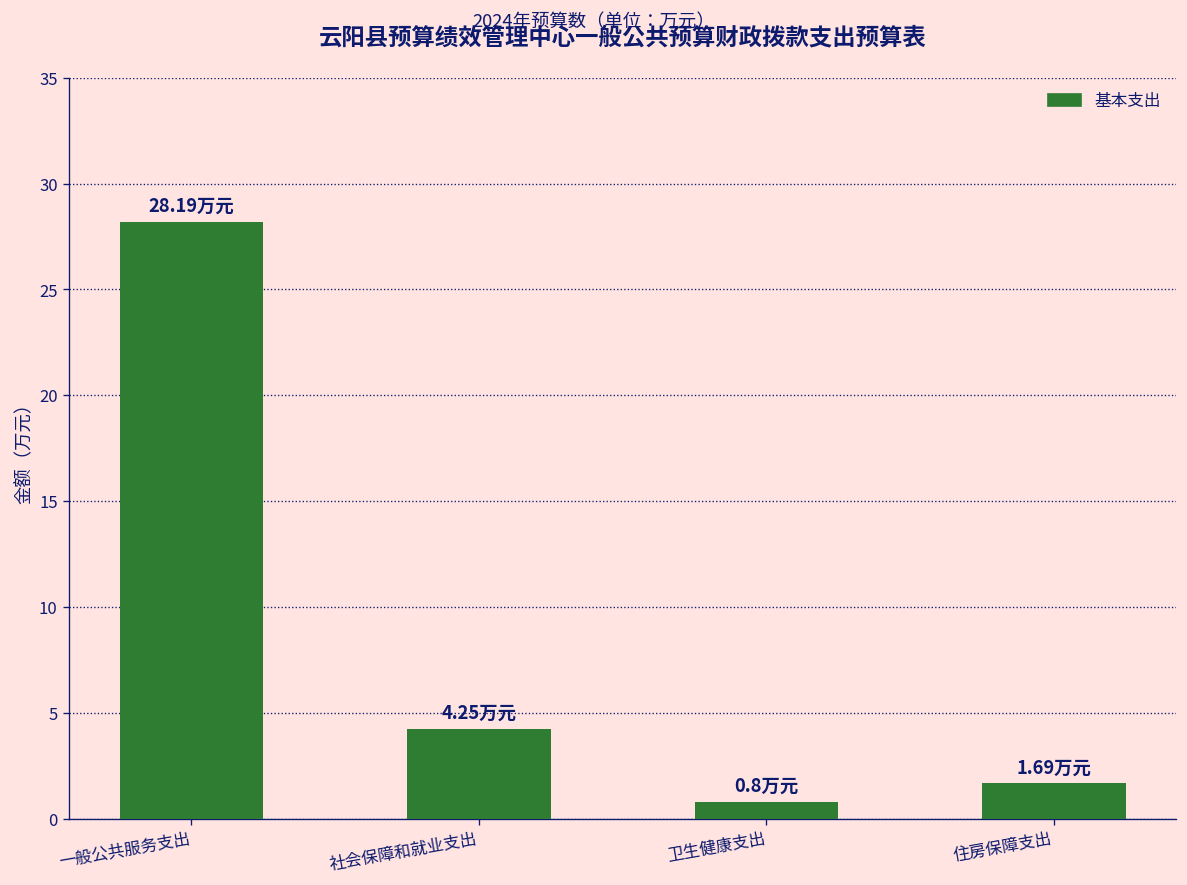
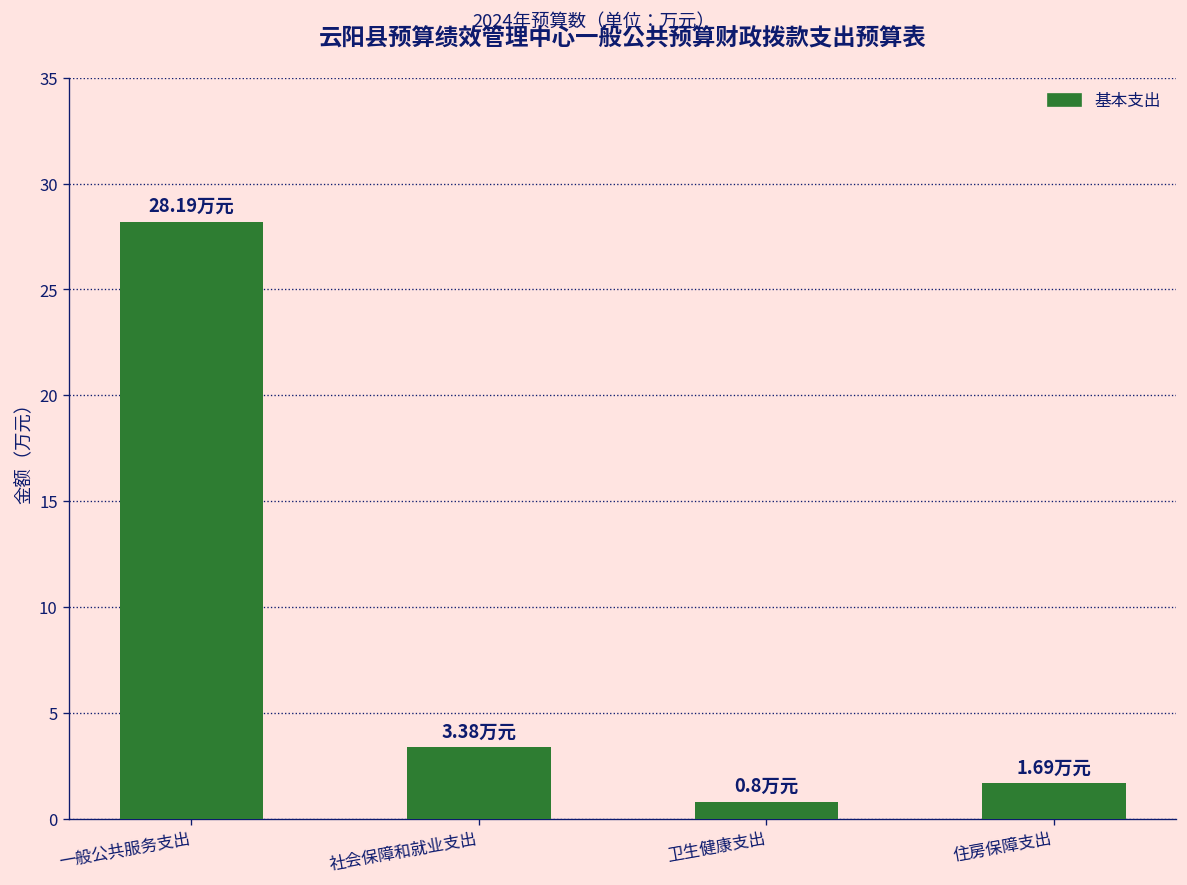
  {
    "一般公共服务支出": 28.19,
-   "社会保障和就业支出": 4.25,
+   "社会保障和就业支出": 3.38,
    "卫生健康支出": 0.8,
    "住房保障支出": 1.69
  }
